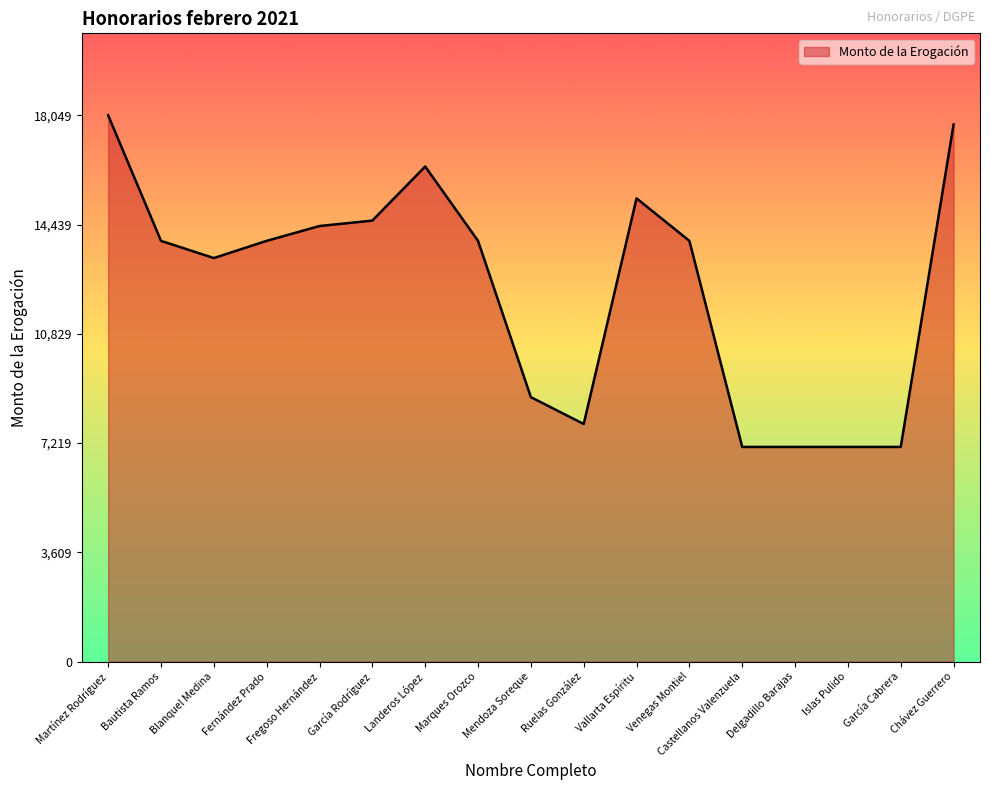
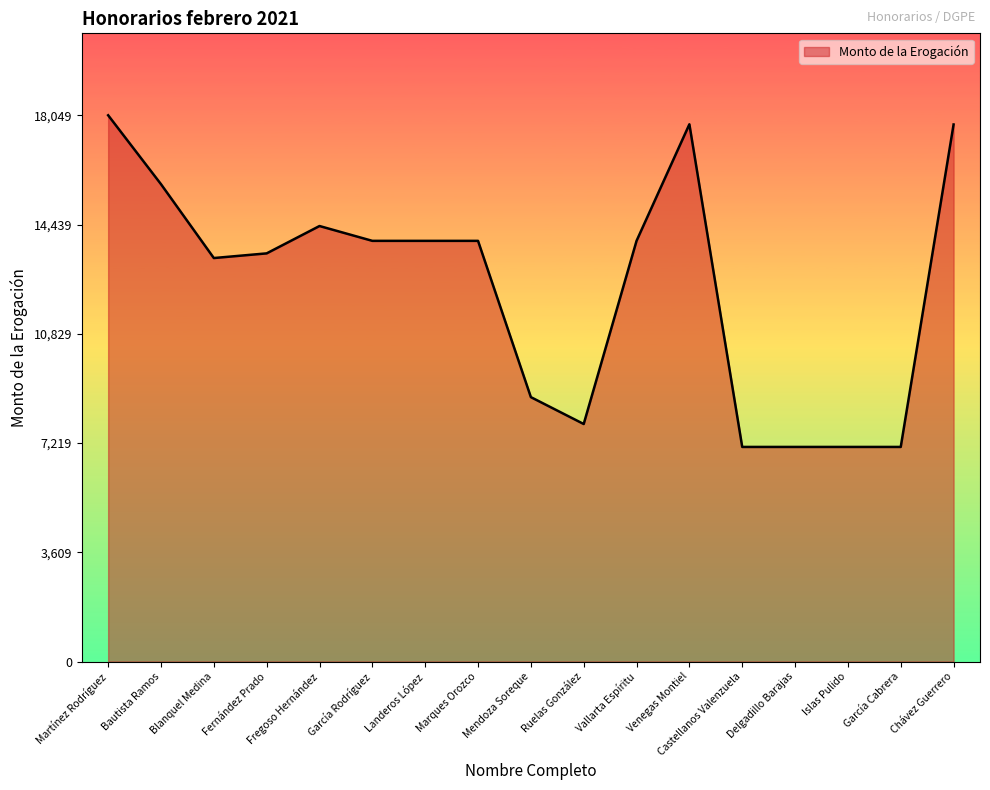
  {
    "Martínez Rodríguez": "18,000",
-   "Bautista Ramos": "13,900",
+   "Bautista Ramos": "15,800",
    "Blanquel Medina": "13,300",
-   "Fernández Prado": "13,900",
+   "Fernández Prado": "13,500",
    "Fregoso Hernández": "14,400",
-   "García Rodríguez": "14,600",
-   "Landeros López": "16,400",
+   "García Rodríguez": "13,900",
+   "Landeros López": "13,900",
    "Marques Orozco": "13,900",
    "Mendoza Soreque": "8,700",
    "Ruelas González": "7,800",
-   "Vallarta Espíritu": "15,300",
-   "Venegas Montiel": "13,900",
+   "Vallarta Espíritu": "13,900",
+   "Venegas Montiel": "17,800",
    "Castellanos Valenzuela": "7,100",
    "Delgadillo Barajas": "7,100",
    "Islas Pulido": "7,100",
    "García Cabrera": "7,100",
    "Chávez Guerrero": "17,700"
  }
